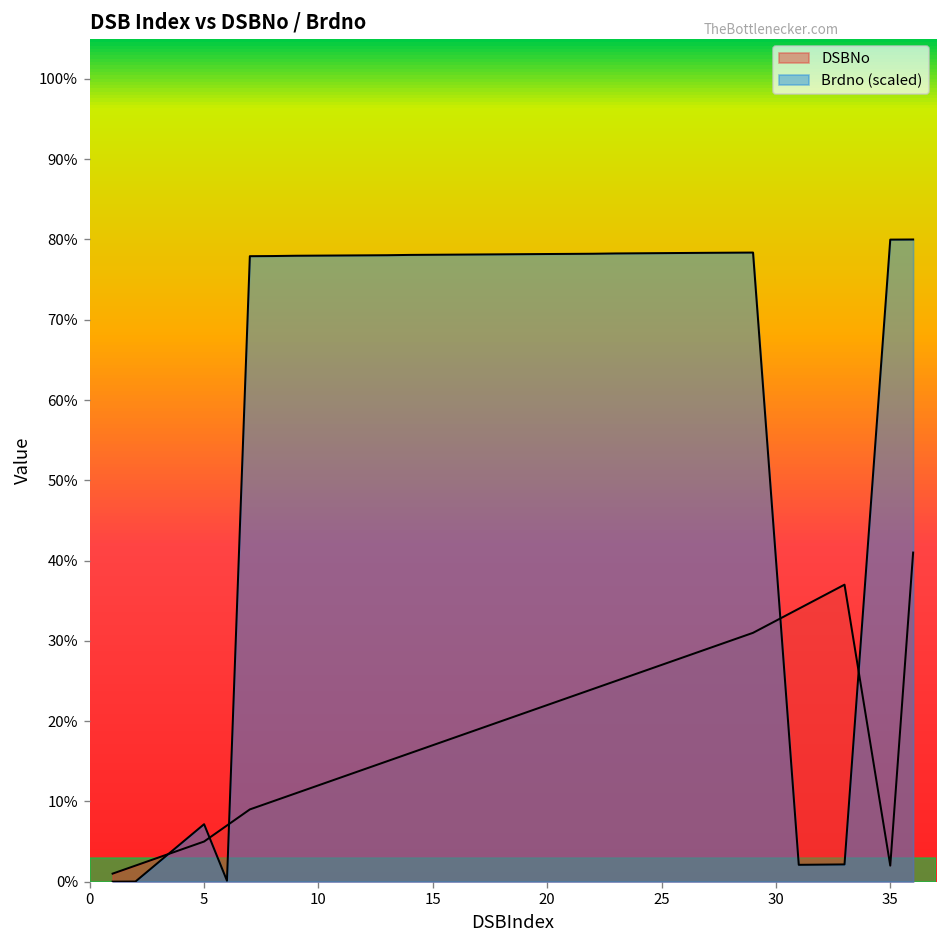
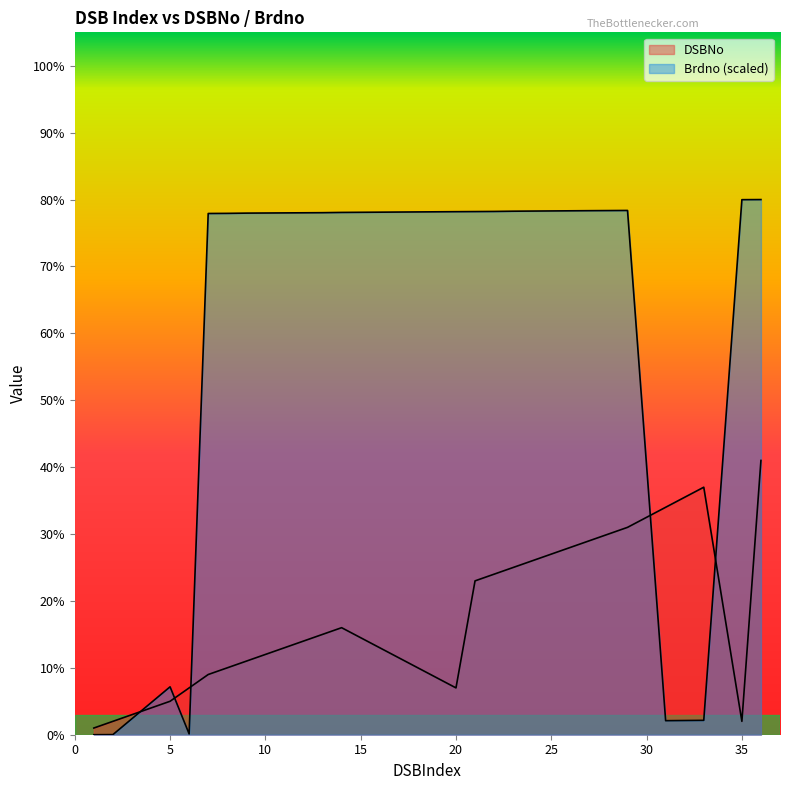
  {
    "DSBNo": {
      "5": "5%",
      "10": "12%",
-     "20": "22%"
+     "20": "7%"
    },
    "Brdno (scaled)": {
      "5": "7%",
      "10": "78%",
      "20": "78%",
      "35": "80%"
    }
  }
